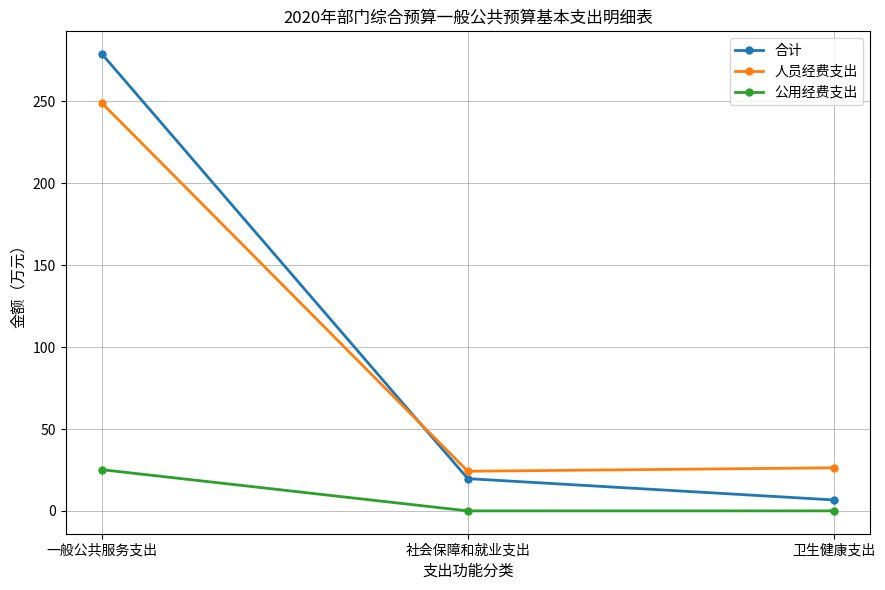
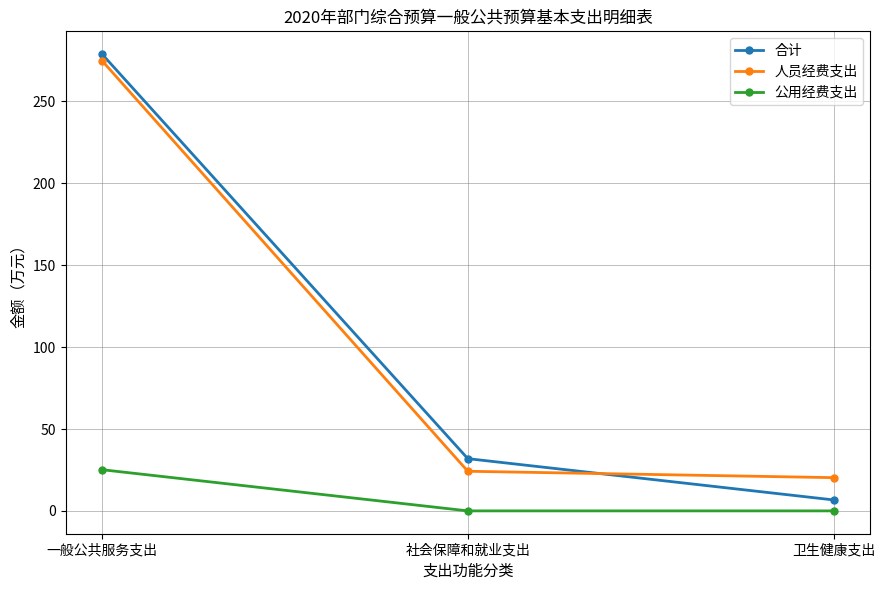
  {
    "合计": {
      "一般公共服务支出": 279,
-     "社会保障和就业支出": 20,
+     "社会保障和就业支出": 32,
      "卫生健康支出": 7
    },
    "人员经费支出": {
-     "一般公共服务支出": 249,
+     "一般公共服务支出": 275,
      "社会保障和就业支出": 24,
-     "卫生健康支出": 26
+     "卫生健康支出": 20
    },
    "公用经费支出": {
      "一般公共服务支出": 25,
      "社会保障和就业支出": 0,
      "卫生健康支出": 0
    }
  }
